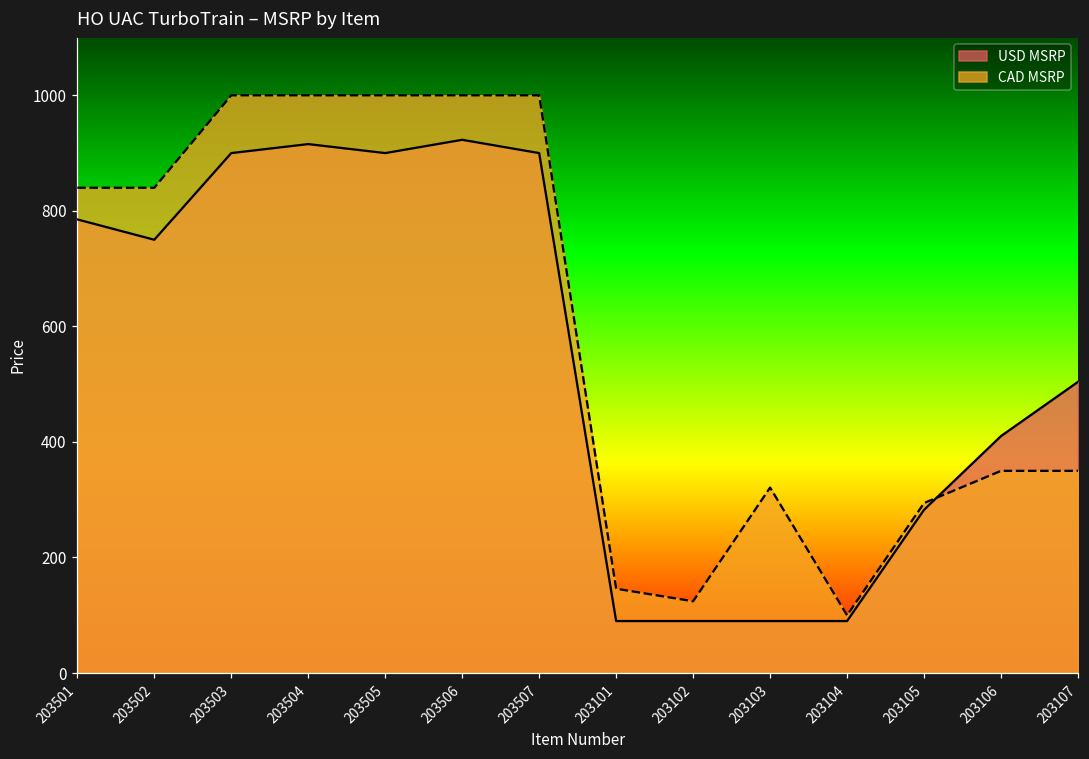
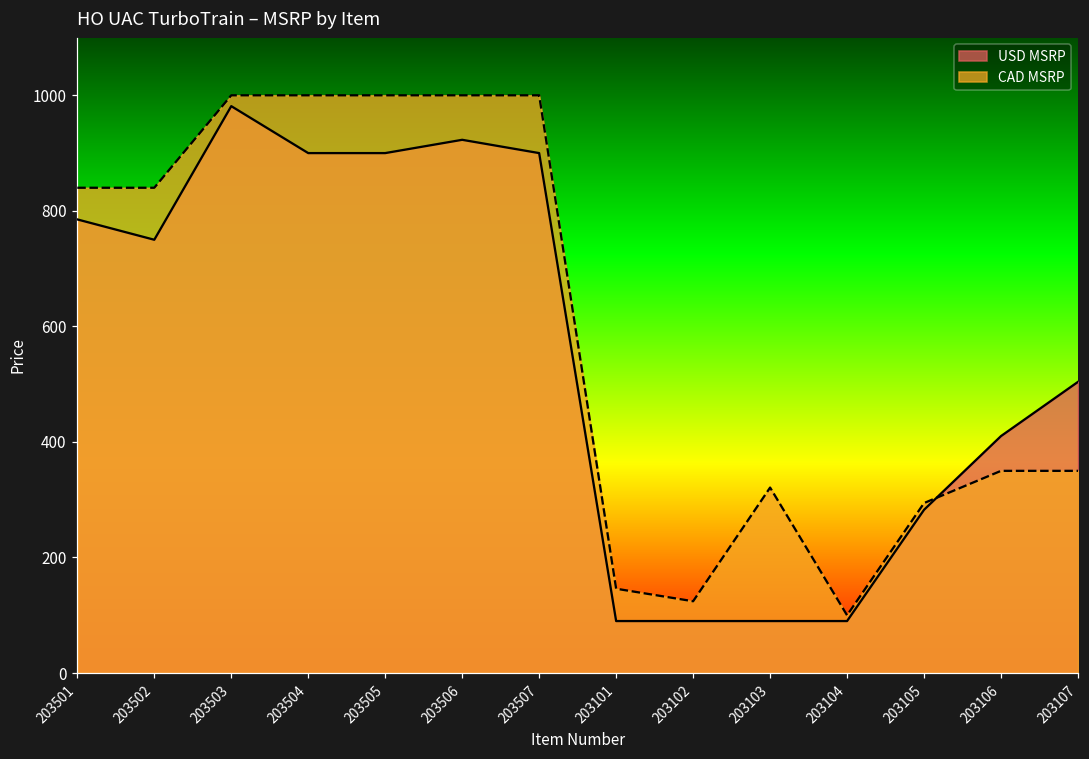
  {
    "USD MSRP": {
      "203501": 790,
      "203502": 750,
-     "203503": 900,
-     "203504": 920,
+     "203503": 980,
+     "203504": 900,
      "203505": 900,
      "203506": 920,
      "203507": 900,
      "203101": 90,
      "203102": 90,
      "203103": 90,
      "203104": 90,
      "203105": 280,
      "203106": 410,
      "203107": 500
    },
    "CAD MSRP": {
      "203501": 840,
      "203502": 840,
      "203503": 1000,
      "203504": 1000,
      "203505": 1000,
      "203506": 1000,
      "203507": 1000,
      "203101": 150,
      "203102": 120,
      "203103": 320,
      "203104": 100,
      "203105": 290,
      "203106": 350,
      "203107": 350
    }
  }
